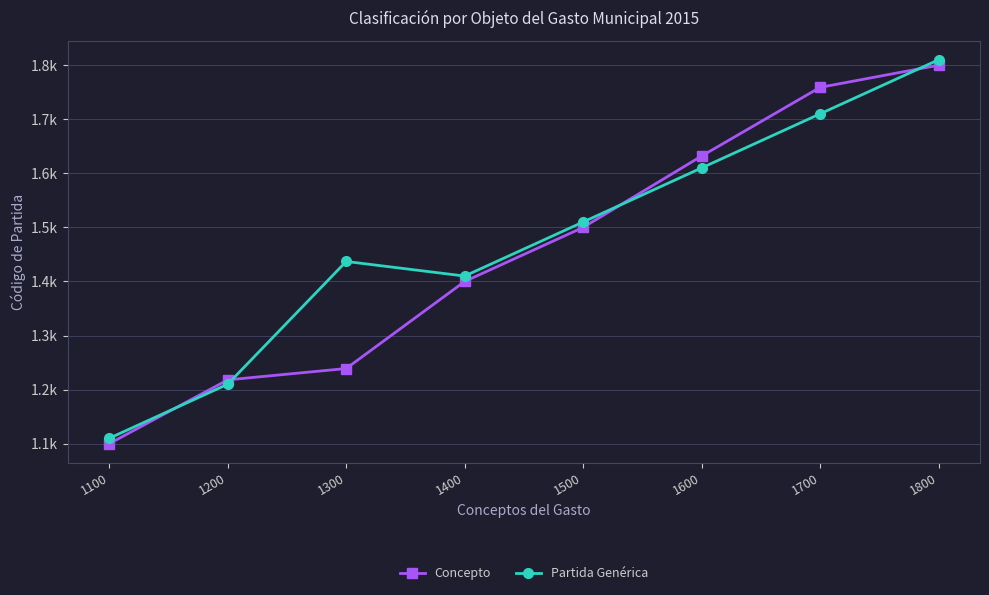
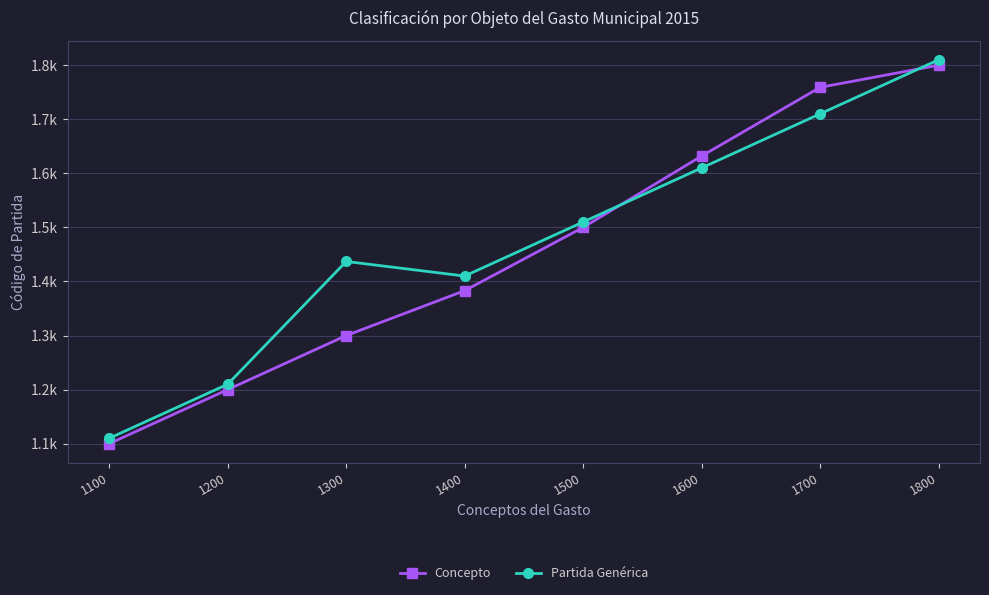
  {
    "Concepto": {
      "1100": 1100,
-     "1200": 1220,
-     "1300": 1240,
-     "1400": 1400,
+     "1200": 1200,
+     "1300": 1300,
+     "1400": 1380,
      "1500": 1500,
      "1600": 1630,
      "1700": 1760,
      "1800": 1800
    },
    "Partida Genérica": {
      "1100": 1110,
      "1200": 1210,
      "1300": 1440,
      "1400": 1410,
      "1500": 1510,
      "1600": 1610,
      "1700": 1710,
      "1800": 1810
    }
  }
